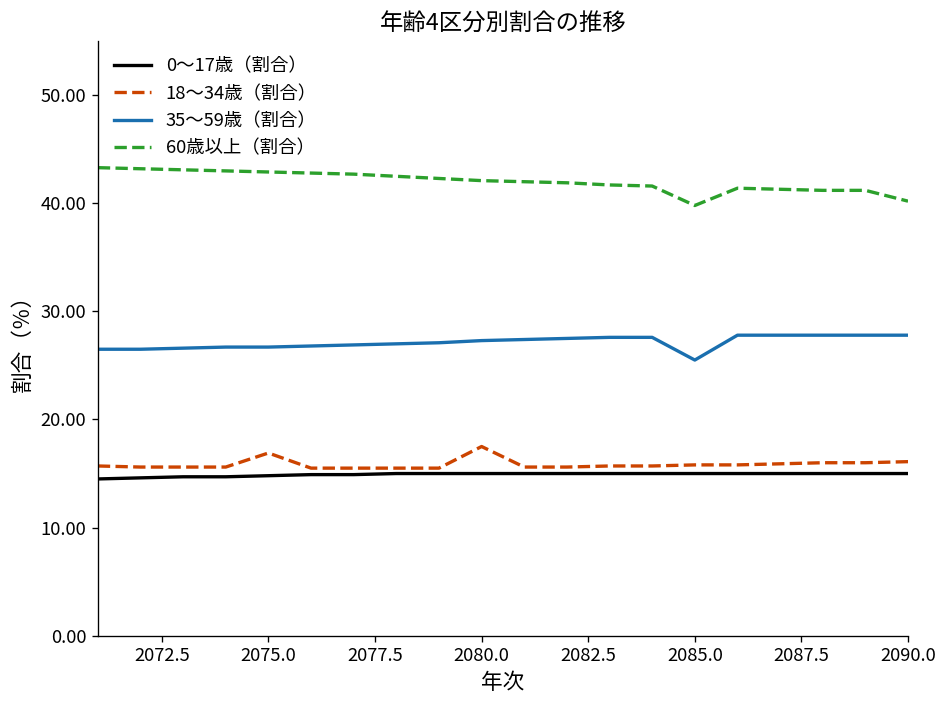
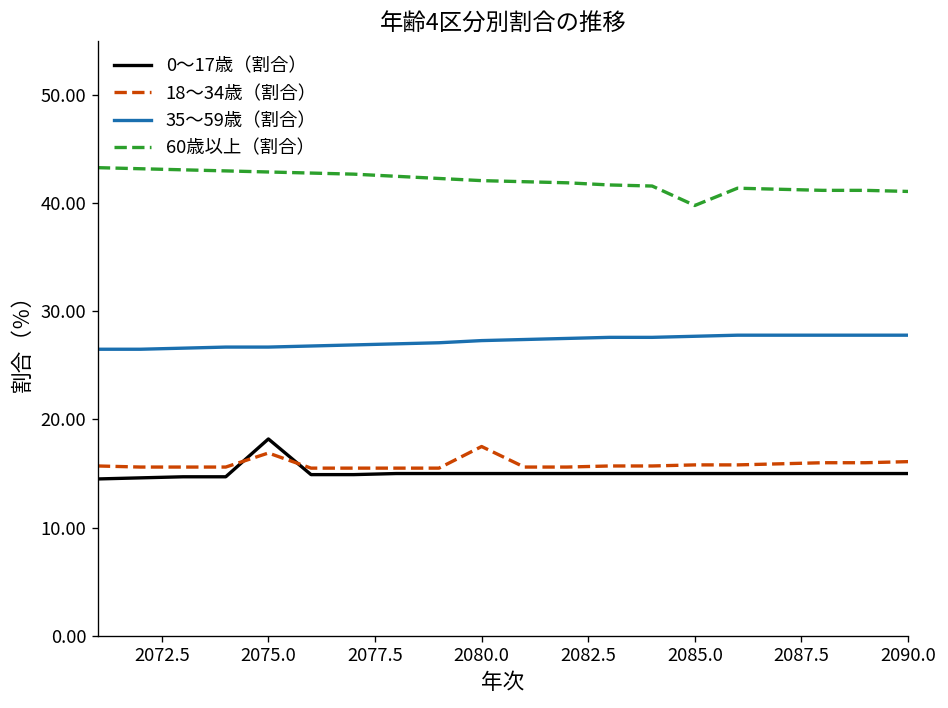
  {
    "0～17歳（割合）": {
-     "2075.0": 15,
+     "2075.0": 18,
      "2080.0": 15,
      "2085.0": 15,
      "2090.0": 15
    },
    "18～34歳（割合）": {
      "2075.0": 17,
      "2080.0": 18,
      "2085.0": 16,
      "2090.0": 16
    },
    "35～59歳（割合）": {
      "2075.0": 27,
      "2080.0": 27,
-     "2085.0": 26,
+     "2085.0": 28,
      "2090.0": 28
    },
    "60歳以上（割合）": {
      "2075.0": 43,
      "2080.0": 42,
      "2085.0": 40,
-     "2090.0": 40
+     "2090.0": 41
    }
  }
